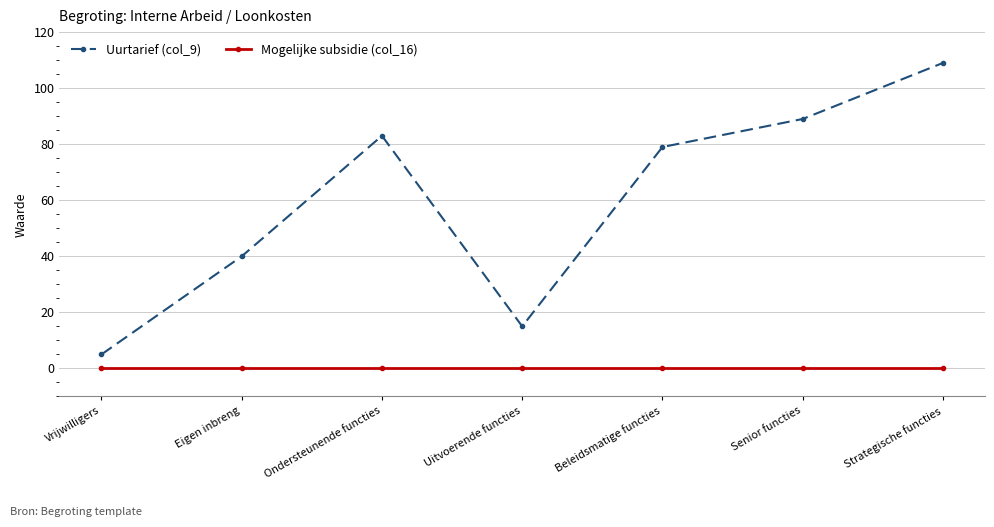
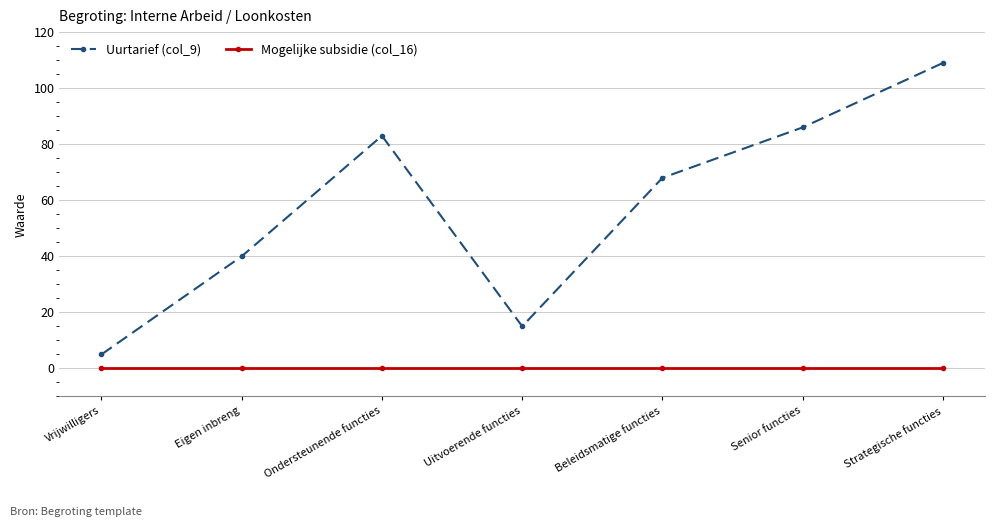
  {
    "Uurtarief (col_9)": {
      "Vrijwilligers": 5,
      "Eigen inbreng": 40,
      "Ondersteunende functies": 83,
      "Uitvoerende functies": 15,
-     "Beleidsmatige functies": 79,
-     "Senior functies": 89,
+     "Beleidsmatige functies": 68,
+     "Senior functies": 86,
      "Strategische functies": 109
    },
    "Mogelijke subsidie (col_16)": {
      "Vrijwilligers": 0,
      "Eigen inbreng": 0,
      "Ondersteunende functies": 0,
      "Uitvoerende functies": 0,
      "Beleidsmatige functies": 0,
      "Senior functies": 0,
      "Strategische functies": 0
    }
  }
